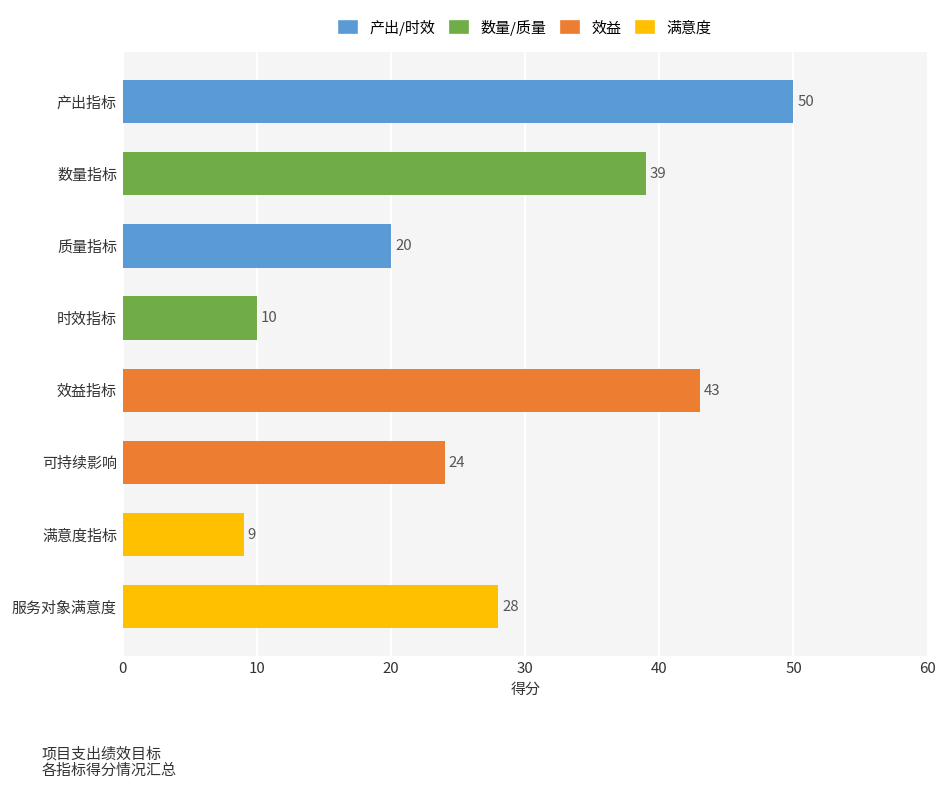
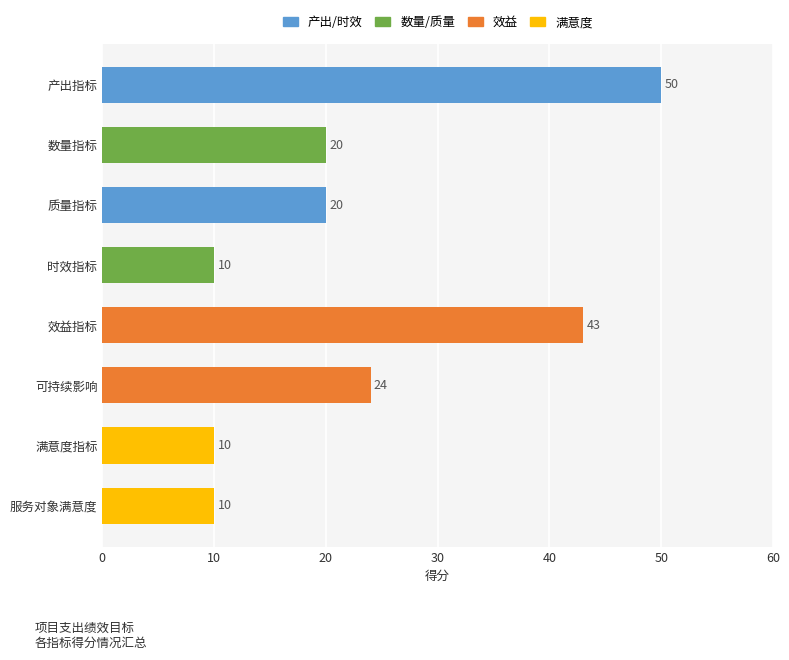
  {
    "产出指标": 50,
-   "数量指标": 39,
+   "数量指标": 20,
    "质量指标": 20,
    "时效指标": 10,
    "效益指标": 43,
    "可持续影响": 24,
-   "满意度指标": 9,
-   "服务对象满意度": 28
+   "满意度指标": 10,
+   "服务对象满意度": 10
  }
